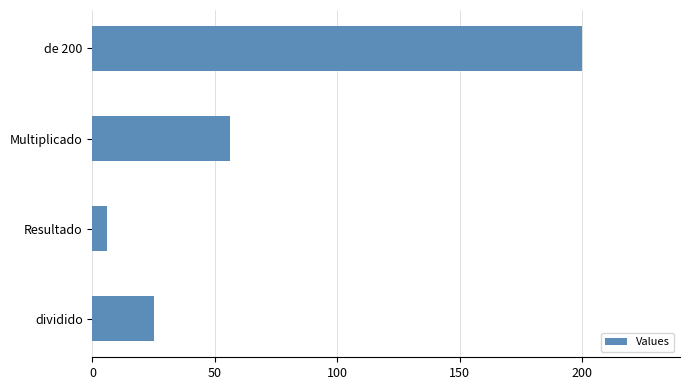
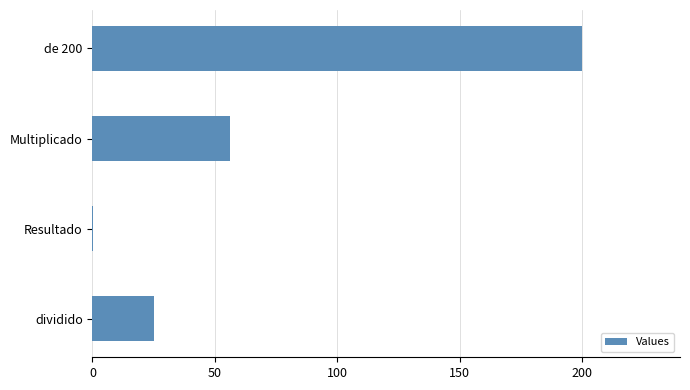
  {
    "de 200": 200,
    "Multiplicado": 56,
-   "Resultado": 6,
+   "Resultado": 0,
    "dividido": 25
  }
